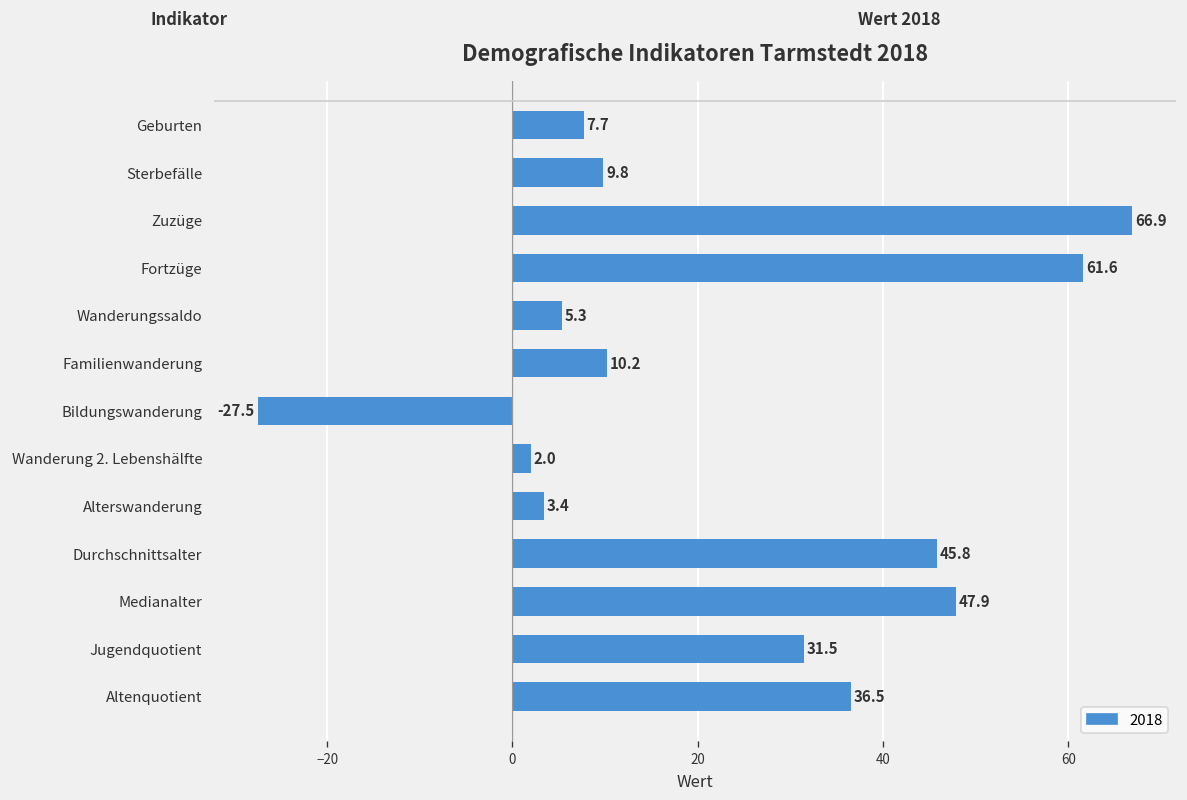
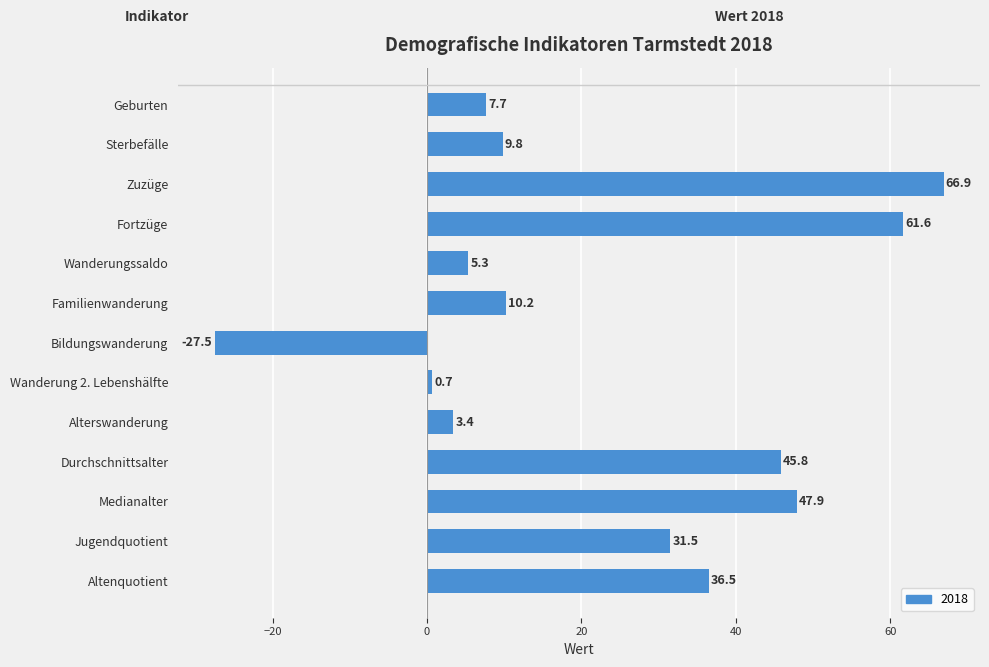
  {
    "Geburten": 7.7,
    "Sterbefälle": 9.8,
    "Zuzüge": 66.9,
    "Fortzüge": 61.6,
    "Wanderungssaldo": 5.3,
    "Familienwanderung": 10.2,
    "Bildungswanderung": -27.5,
-   "Wanderung 2. Lebenshälfte": 2.0,
+   "Wanderung 2. Lebenshälfte": 0.7,
    "Alterswanderung": 3.4,
    "Durchschnittsalter": 45.8,
    "Medianalter": 47.9,
    "Jugendquotient": 31.5,
    "Altenquotient": 36.5
  }
